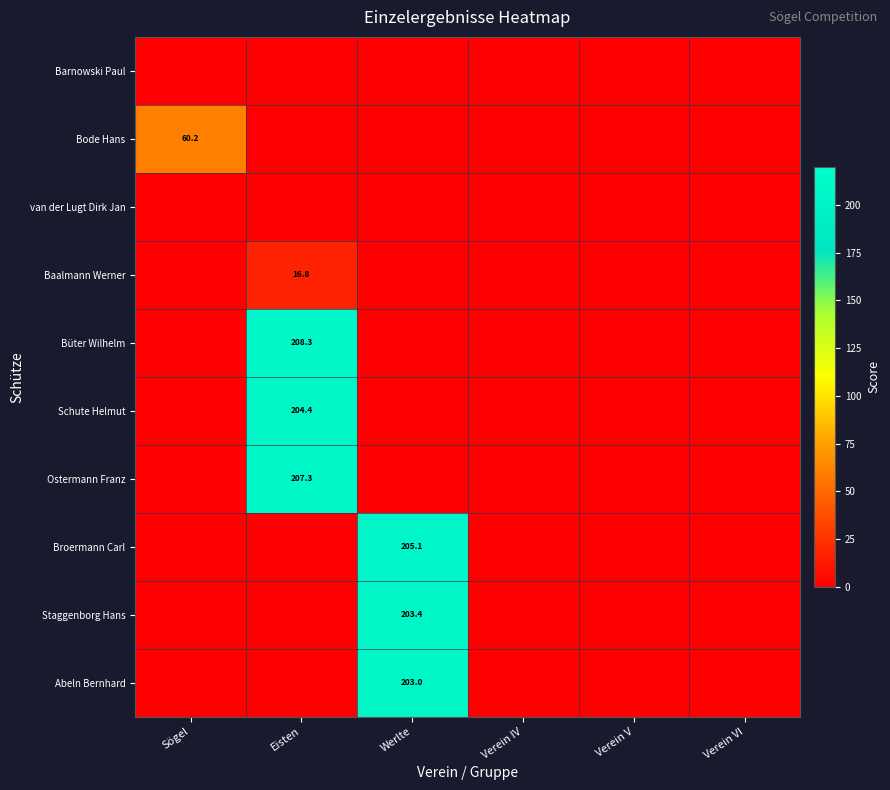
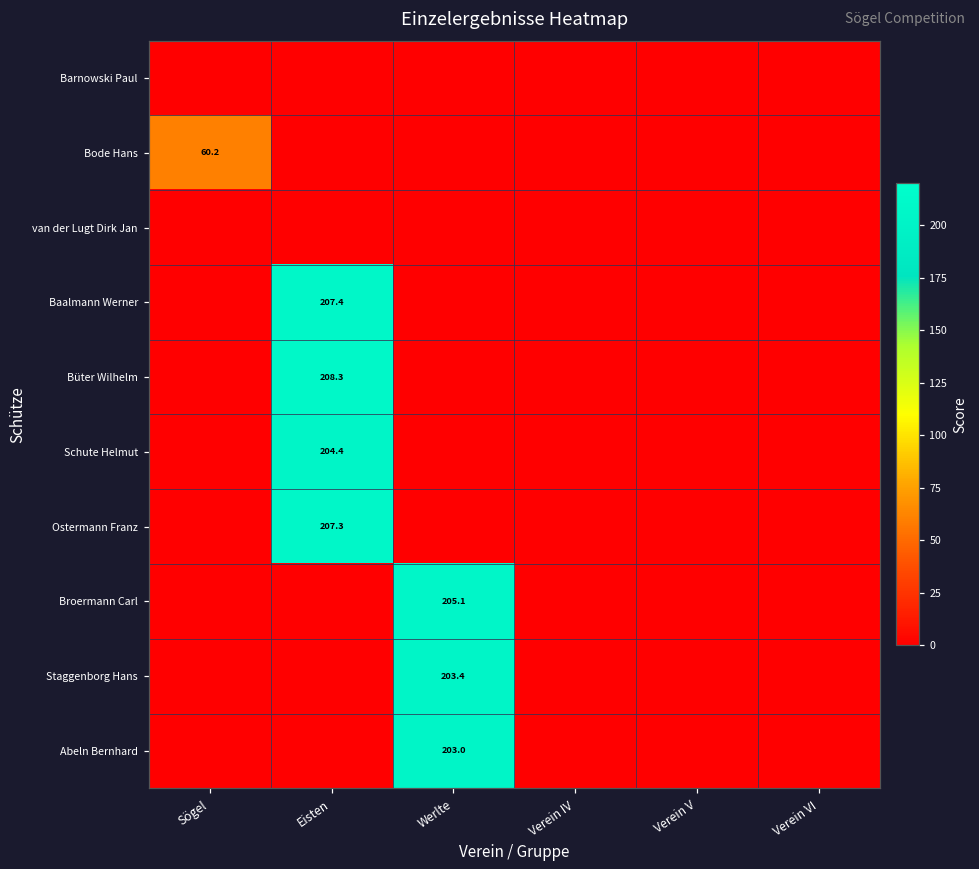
  {
    "Bode Hans": {
      "Sögel": 60.2
    },
    "Baalmann Werner": {
-     "Eisten": 16.8
+     "Eisten": 207.4
    },
    "Büter Wilhelm": {
      "Eisten": 208.3
    },
    "Schute Helmut": {
      "Eisten": 204.4
    },
    "Ostermann Franz": {
      "Eisten": 207.3
    },
    "Broermann Carl": {
      "Werlte": 205.1
    },
    "Staggenborg Hans": {
      "Werlte": 203.4
    },
    "Abeln Bernhard": {
      "Werlte": 203.0
    }
  }
